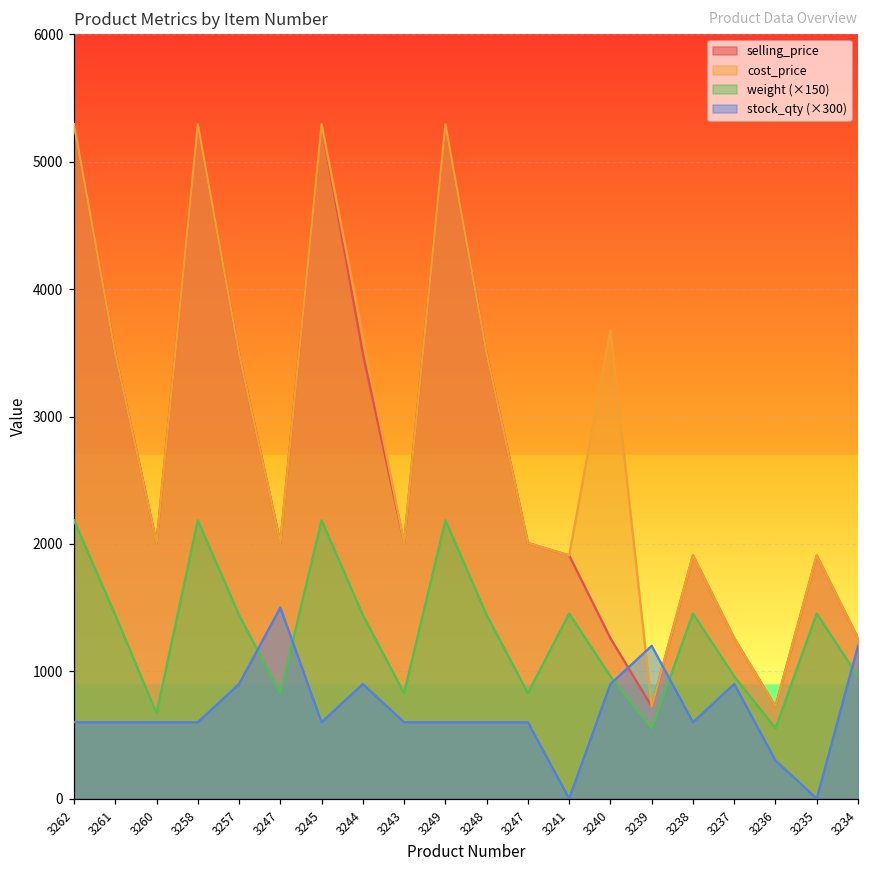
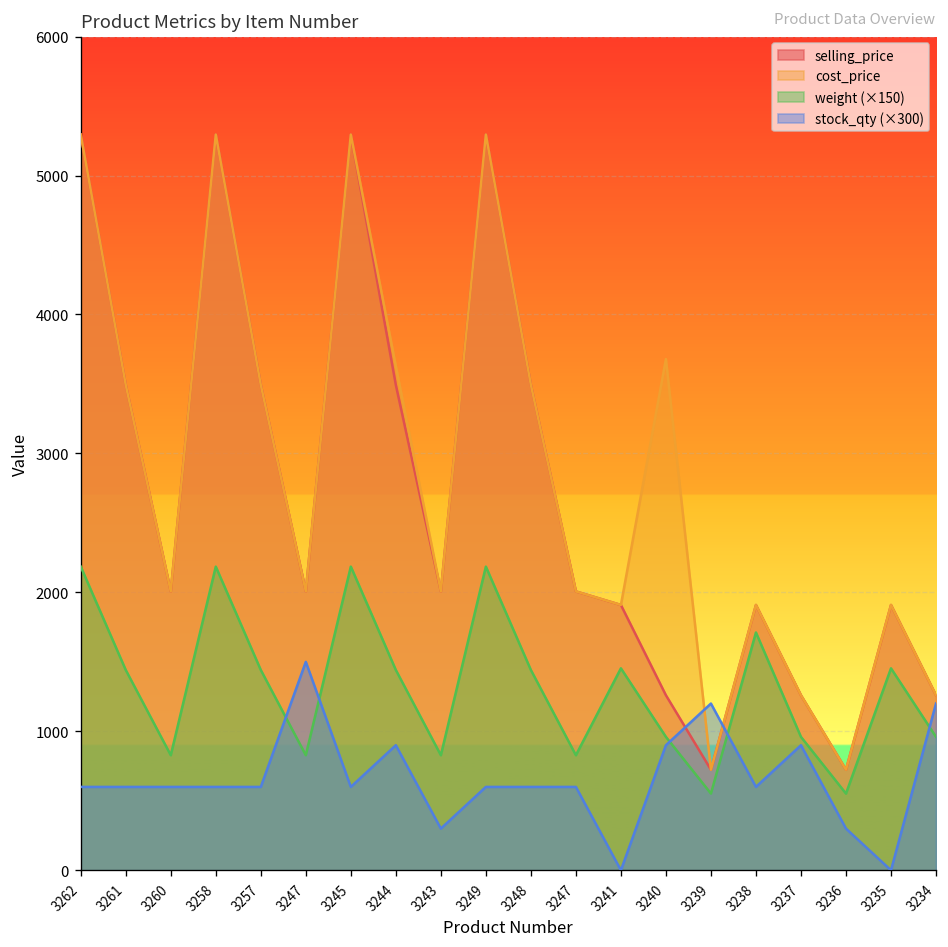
  {
    "selling_price": {
      "3244": 3490,
      "3240": 1260
    },
    "cost_price": {
      "3244": 3630,
      "3240": 3680
    },
    "weight (×150)": {
      "3262": 2190,
      "3261": 1440,
-     "3260": 670,
+     "3260": 830,
      "3258": 2190,
      "3257": 1440,
      "3245": 2190,
      "3244": 1440,
      "3243": 830,
      "3249": 2190,
      "3248": 1440,
      "3241": 1450,
      "3240": 960,
      "3239": 550,
-     "3238": 1450,
+     "3238": 1710,
      "3237": 960,
      "3236": 550,
      "3235": 1450,
      "3234": 960
    },
    "stock_qty (×300)": {
      "3262": 600,
      "3261": 600,
      "3260": 600,
      "3258": 600,
-     "3257": 900,
+     "3257": 600,
      "3245": 600,
      "3244": 900,
-     "3243": 600,
+     "3243": 300,
      "3249": 600,
      "3248": 600,
      "3241": 0,
      "3240": 900,
      "3239": 1200,
      "3238": 600,
      "3237": 900,
      "3236": 300,
      "3235": 0,
      "3234": 1200
    }
  }
